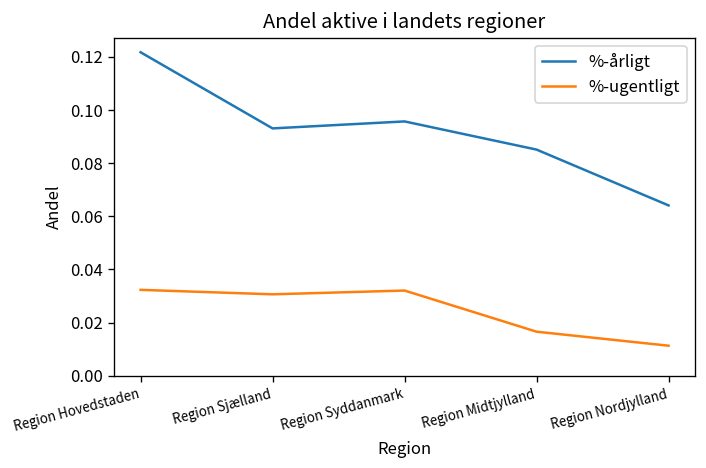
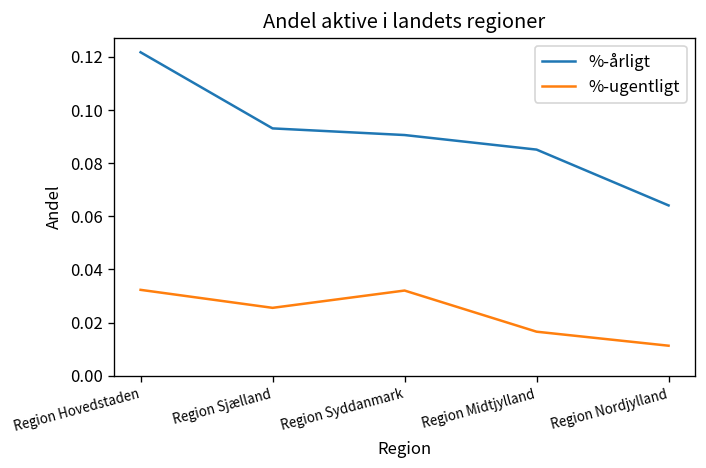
  {
    "%-årligt": {
      "Region Hovedstaden": 0.122,
      "Region Sjælland": 0.093,
-     "Region Syddanmark": 0.096,
+     "Region Syddanmark": 0.091,
      "Region Midtjylland": 0.085,
      "Region Nordjylland": 0.064
    },
    "%-ugentligt": {
      "Region Hovedstaden": 0.032,
-     "Region Sjælland": 0.031,
+     "Region Sjælland": 0.026,
      "Region Syddanmark": 0.032,
      "Region Midtjylland": 0.017,
      "Region Nordjylland": 0.011
    }
  }
